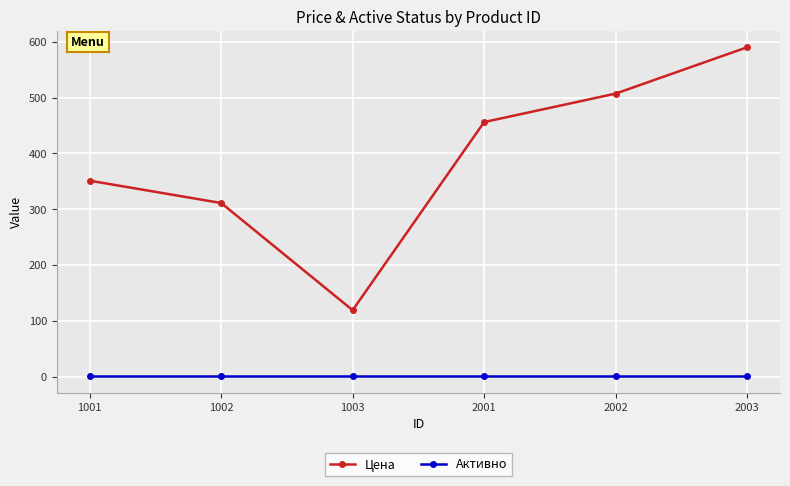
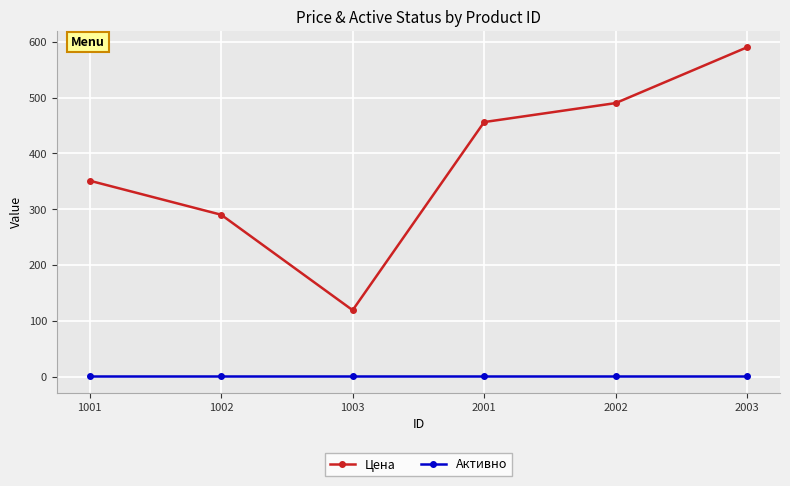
  {
    "Цена": {
      "1001": 350,
-     "1002": 310,
+     "1002": 290,
      "1003": 120,
      "2001": 460,
-     "2002": 510,
+     "2002": 490,
      "2003": 590
    },
    "Активно": {
      "1001": 0,
      "1002": 0,
      "1003": 0,
      "2001": 0,
      "2002": 0,
      "2003": 0
    }
  }
